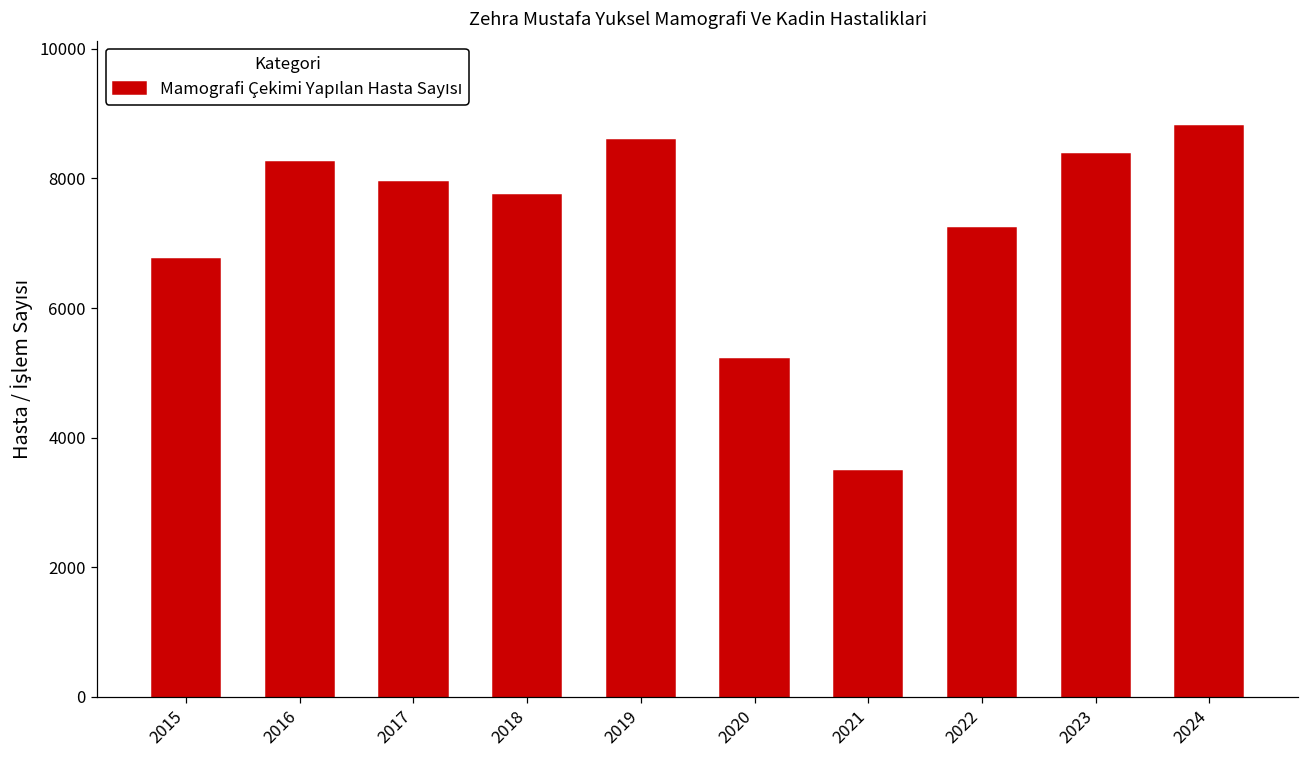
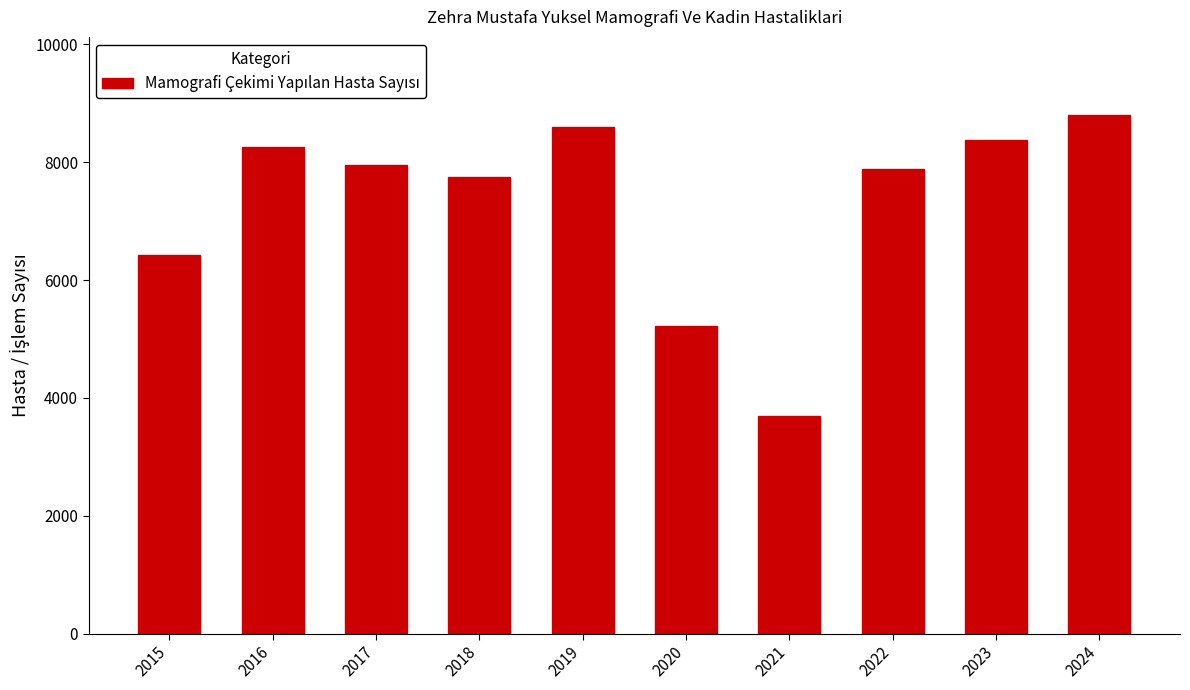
  {
-   "2015": 6800,
+   "2015": 6400,
    "2016": 8300,
    "2017": 7900,
    "2018": 7800,
    "2019": 8600,
    "2020": 5200,
-   "2021": 3500,
-   "2022": 7200,
+   "2021": 3700,
+   "2022": 7900,
    "2023": 8400,
    "2024": 8800
  }
